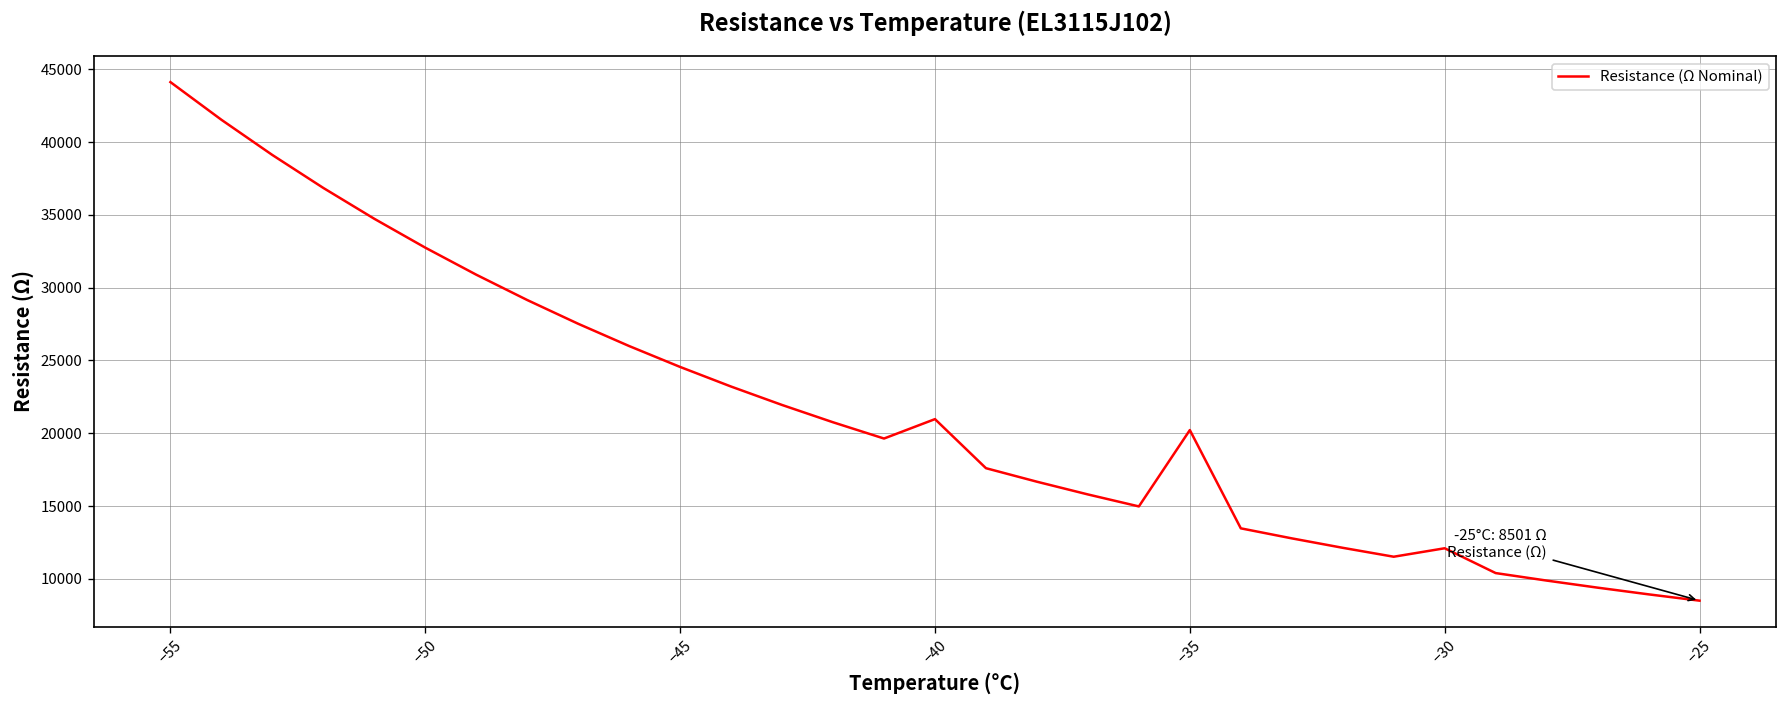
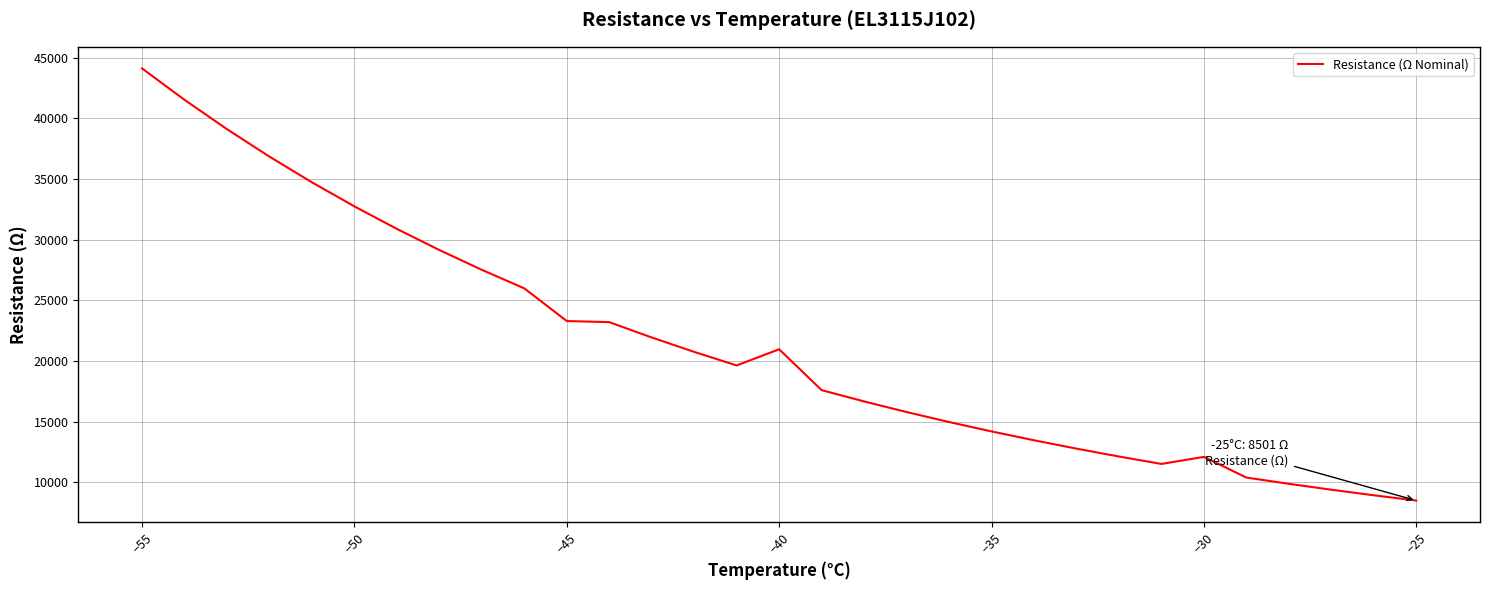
  {
    "−55": 44100,
    "−50": 32800,
-   "−45": 24600,
+   "−45": 23300,
    "−40": 21000,
-   "−35": 20200,
+   "−35": 14200,
    "−30": 12100,
    "−25": 8500
  }
